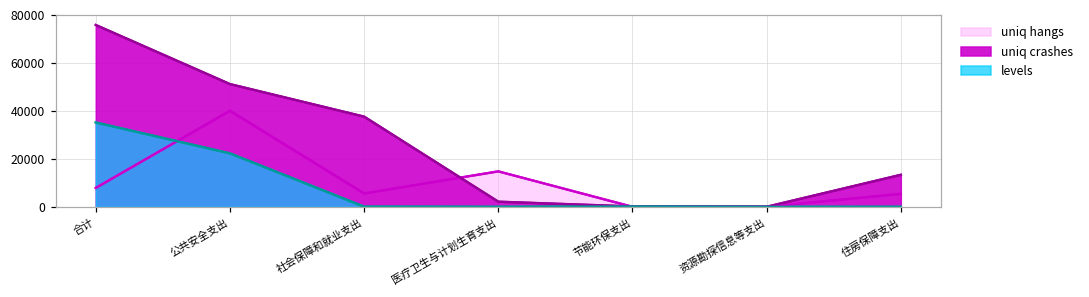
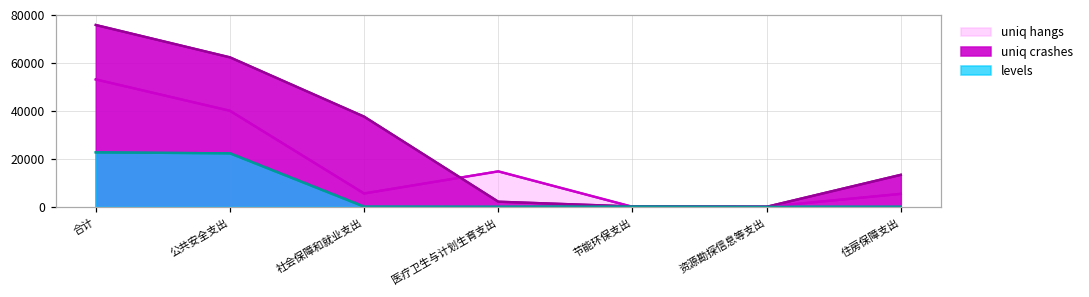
  {
    "uniq hangs": {
-     "合计": 8000,
+     "合计": 53000,
      "公共安全支出": 40000,
      "社会保障和就业支出": 6000,
      "医疗卫生与计划生育支出": 15000,
      "住房保障支出": 5000
    },
    "uniq crashes": {
      "合计": 76000,
-     "公共安全支出": 51000,
+     "公共安全支出": 62000,
      "社会保障和就业支出": 38000,
      "医疗卫生与计划生育支出": 2000,
      "住房保障支出": 13000
    },
    "levels": {
-     "合计": 35000,
+     "合计": 23000,
      "公共安全支出": 22000,
      "社会保障和就业支出": 0,
      "医疗卫生与计划生育支出": 0,
      "住房保障支出": 0
    }
  }
